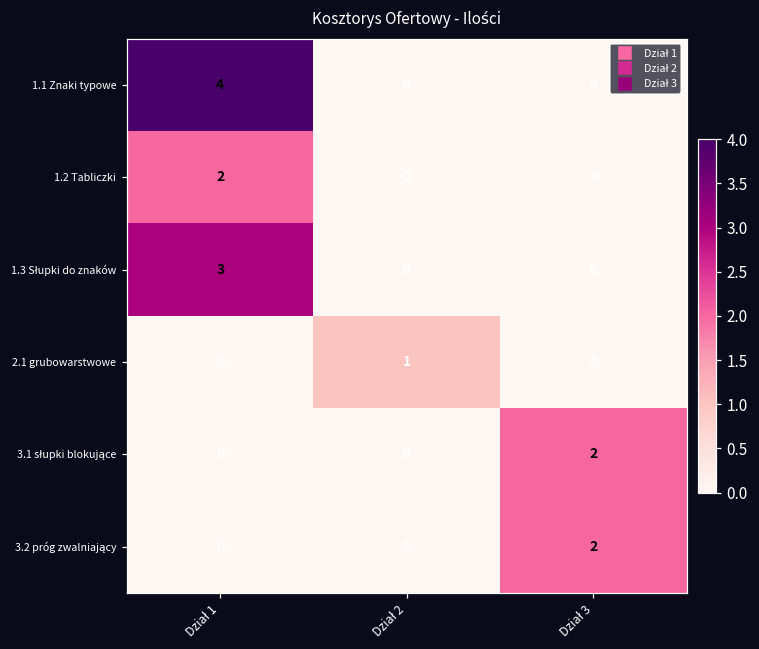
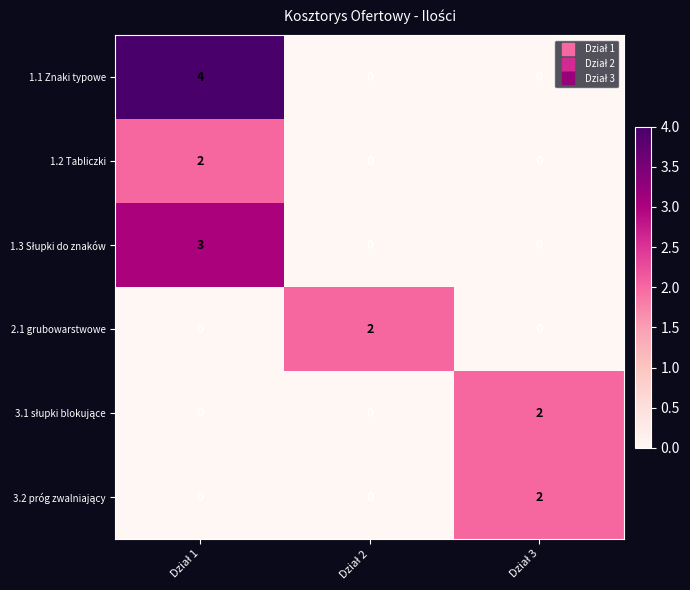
  {
    "1.1 Znaki typowe": {
      "Dział 1": 4
    },
    "1.2 Tabliczki": {
      "Dział 1": 2
    },
    "1.3 Słupki do znaków": {
      "Dział 1": 3
    },
    "2.1 grubowarstwowe": {
-     "Dział 2": 1
+     "Dział 2": 2
    },
    "3.1 słupki blokujące": {
      "Dział 3": 2
    },
    "3.2 próg zwalniający": {
      "Dział 3": 2
    }
  }
